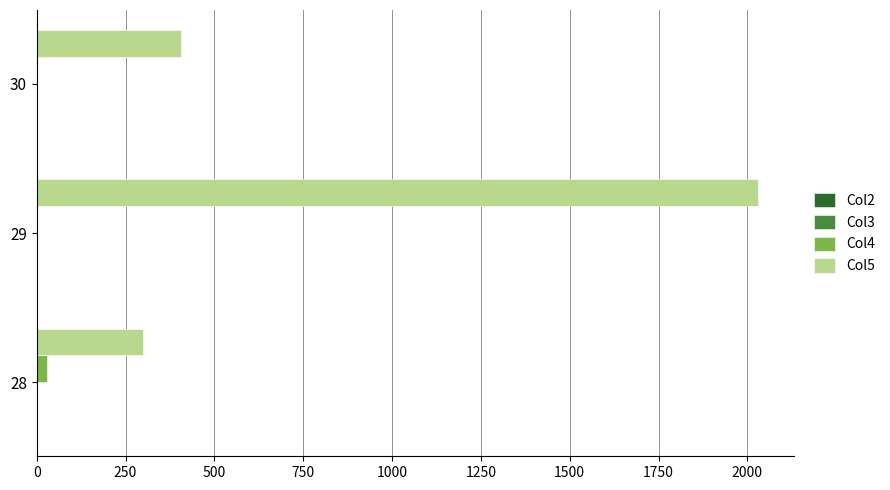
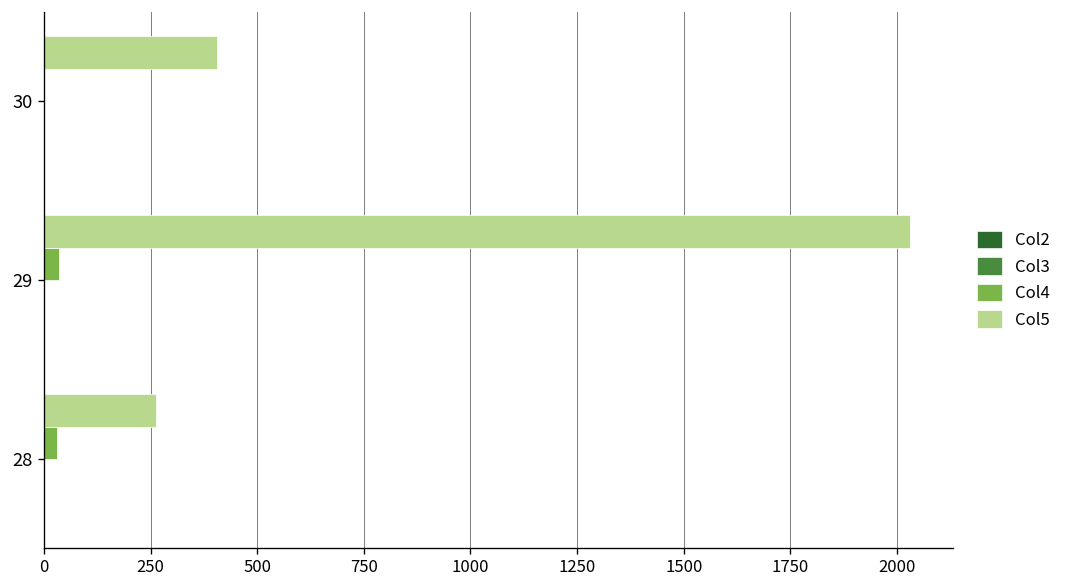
  {
    "Col4": {
-     "29": 0,
+     "29": 40,
      "28": 30
    },
    "Col5": {
      "30": 410,
      "29": 2030,
-     "28": 300
+     "28": 260
    }
  }
